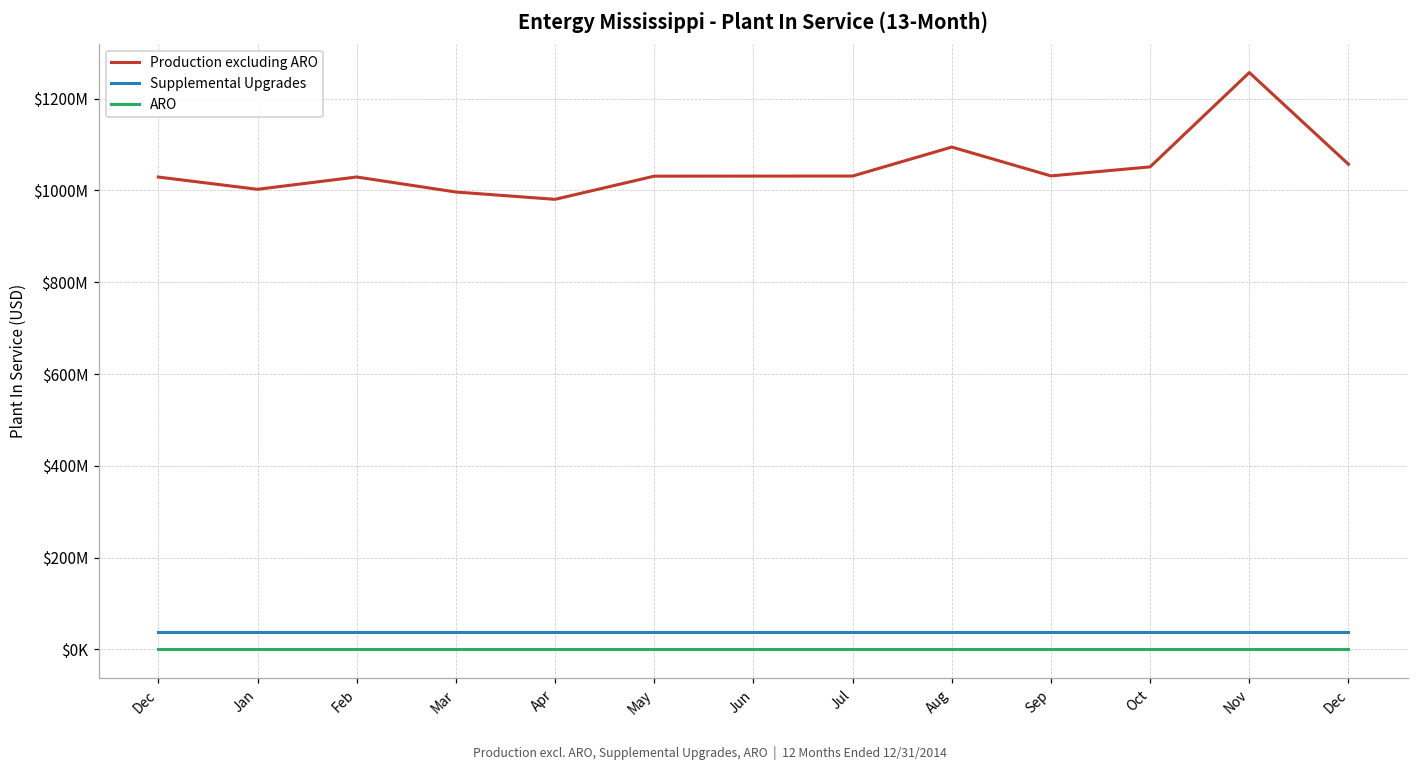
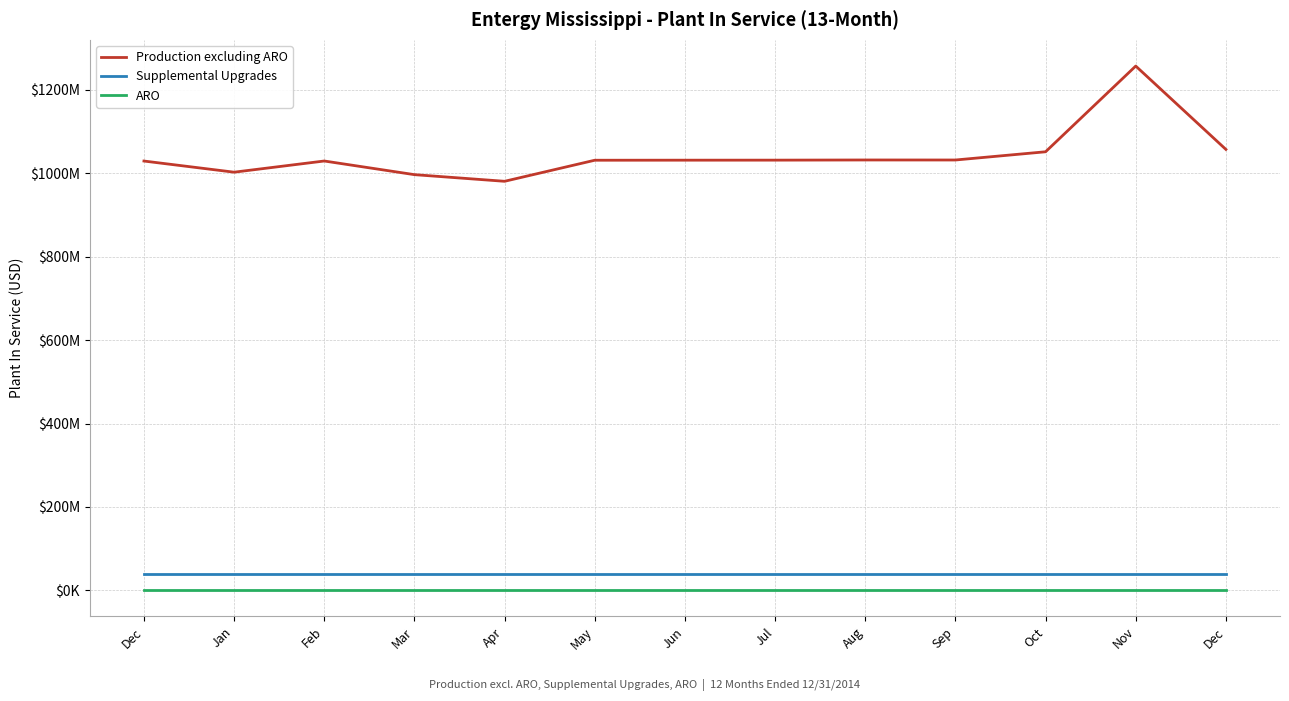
  {
    "Production excluding ARO": {
      "Jan": "$1000000000",
      "Feb": "$1030000000",
      "Mar": "$1000000000",
      "Apr": "$980000000",
      "May": "$1030000000",
      "Jun": "$1030000000",
      "Jul": "$1030000000",
-     "Aug": "$1090000000",
+     "Aug": "$1030000000",
      "Sep": "$1030000000",
      "Oct": "$1050000000",
      "Nov": "$1260000000"
    },
    "Supplemental Upgrades": {
      "Jan": "$40000000",
      "Feb": "$40000000",
      "Mar": "$40000000",
      "Apr": "$40000000",
      "May": "$40000000",
      "Jun": "$40000000",
      "Jul": "$40000000",
      "Aug": "$40000000",
      "Sep": "$40000000",
      "Oct": "$40000000",
      "Nov": "$40000000"
    },
    "ARO": {
      "Jan": "$0",
      "Feb": "$0",
      "Mar": "$0",
      "Apr": "$0",
      "May": "$0",
      "Jun": "$0",
      "Jul": "$0",
      "Aug": "$0",
      "Sep": "$0",
      "Oct": "$0",
      "Nov": "$0"
    }
  }
